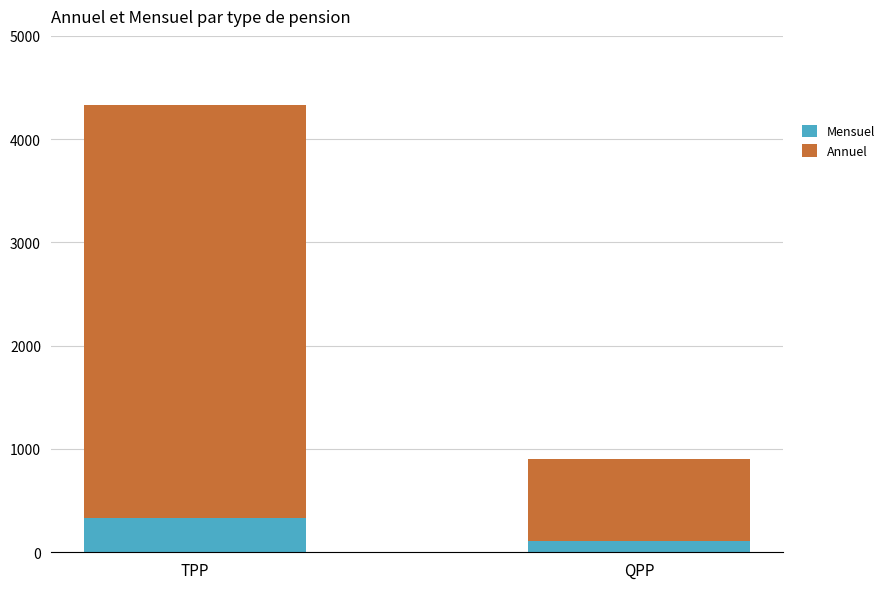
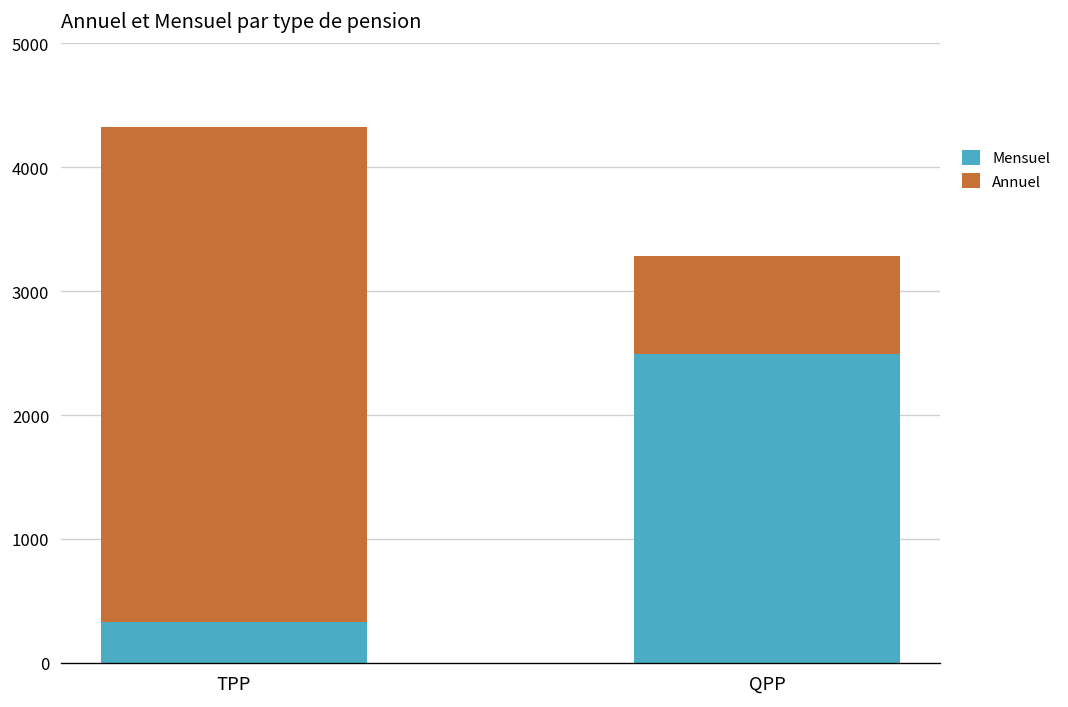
  {
    "Mensuel": {
      "TPP": 330,
-     "QPP": 110
+     "QPP": 2490
    },
    "Annuel": {
      "TPP": 3990,
      "QPP": 800
    }
  }
